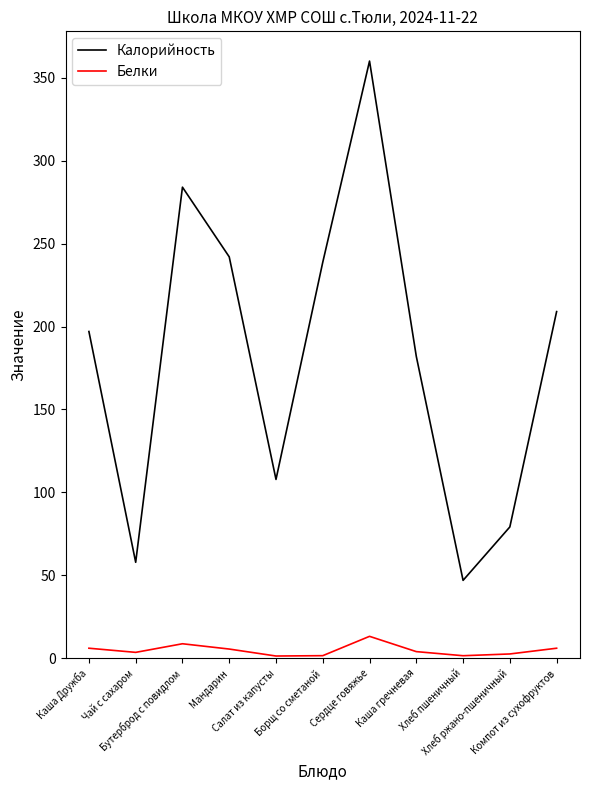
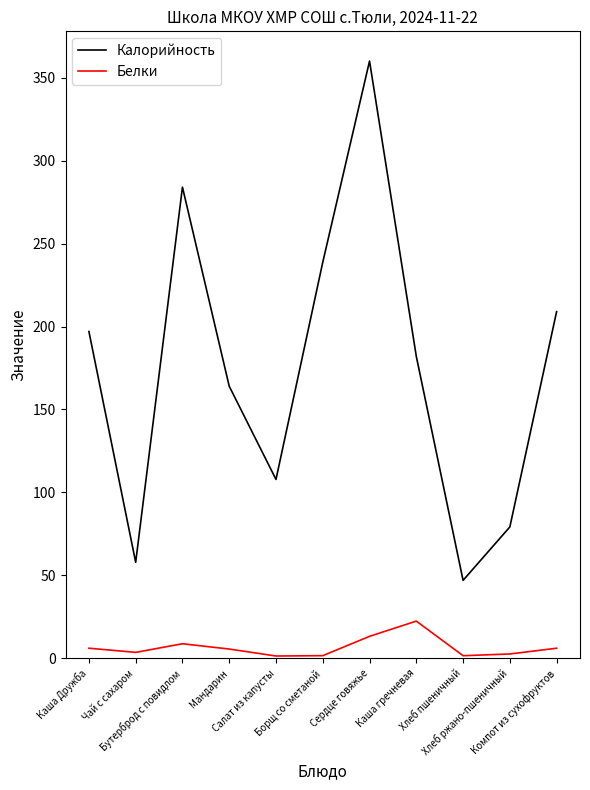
  {
    "Калорийность": {
      "Каша Дружба": 197,
      "Чай с сахаром": 58,
      "Бутерброд с повидлом": 284,
-     "Мандарин": 242,
+     "Мандарин": 164,
      "Салат из капусты": 108,
      "Борщ со сметаной": 239,
      "Сердце говяжье": 360,
      "Каша гречневая": 182,
      "Хлеб пшеничный": 47,
      "Хлеб ржано-пшеничный": 79,
      "Компот из сухофруктов": 209
    },
    "Белки": {
      "Каша Дружба": 6,
      "Чай с сахаром": 4,
      "Бутерброд с повидлом": 9,
      "Мандарин": 6,
      "Салат из капусты": 1,
      "Борщ со сметаной": 2,
      "Сердце говяжье": 13,
-     "Каша гречневая": 4,
+     "Каша гречневая": 22,
      "Хлеб пшеничный": 2,
      "Хлеб ржано-пшеничный": 3,
      "Компот из сухофруктов": 6
    }
  }
